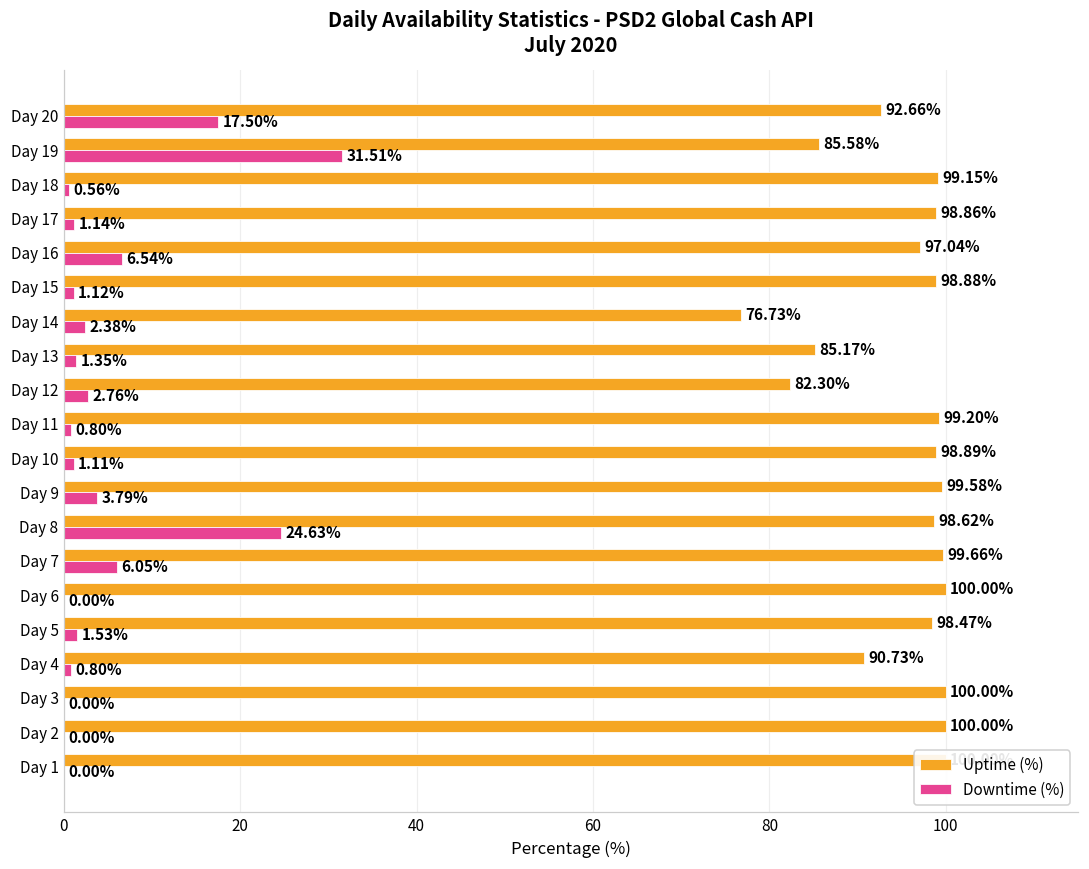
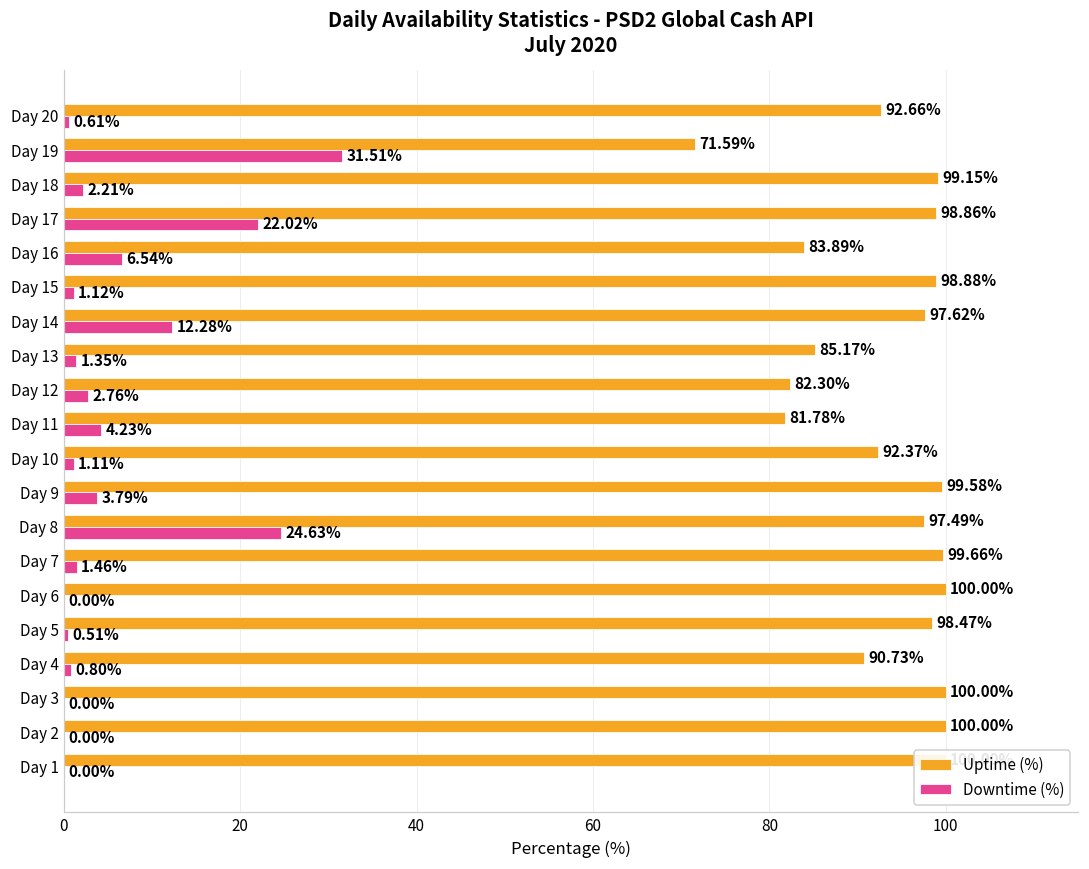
  {
    "Uptime (%)": {
      "Day 20": "92.66%",
-     "Day 19": "85.58%",
+     "Day 19": "71.59%",
      "Day 18": "99.15%",
      "Day 17": "98.86%",
-     "Day 16": "97.04%",
+     "Day 16": "83.89%",
      "Day 15": "98.88%",
-     "Day 14": "76.73%",
+     "Day 14": "97.62%",
      "Day 13": "85.17%",
      "Day 12": "82.30%",
-     "Day 11": "99.20%",
-     "Day 10": "98.89%",
+     "Day 11": "81.78%",
+     "Day 10": "92.37%",
      "Day 9": "99.58%",
-     "Day 8": "98.62%",
+     "Day 8": "97.49%",
      "Day 7": "99.66%",
      "Day 6": "100.00%",
      "Day 5": "98.47%",
      "Day 4": "90.73%",
      "Day 3": "100.00%",
      "Day 2": "100.00%"
    },
    "Downtime (%)": {
-     "Day 20": "17.50%",
+     "Day 20": "0.61%",
      "Day 19": "31.51%",
-     "Day 18": "0.56%",
-     "Day 17": "1.14%",
+     "Day 18": "2.21%",
+     "Day 17": "22.02%",
      "Day 16": "6.54%",
      "Day 15": "1.12%",
-     "Day 14": "2.38%",
+     "Day 14": "12.28%",
      "Day 13": "1.35%",
      "Day 12": "2.76%",
-     "Day 11": "0.80%",
+     "Day 11": "4.23%",
      "Day 10": "1.11%",
      "Day 9": "3.79%",
      "Day 8": "24.63%",
-     "Day 7": "6.05%",
+     "Day 7": "1.46%",
      "Day 6": "0.00%",
-     "Day 5": "1.53%",
+     "Day 5": "0.51%",
      "Day 4": "0.80%",
      "Day 3": "0.00%",
      "Day 2": "0.00%",
      "Day 1": "0.00%"
    }
  }
